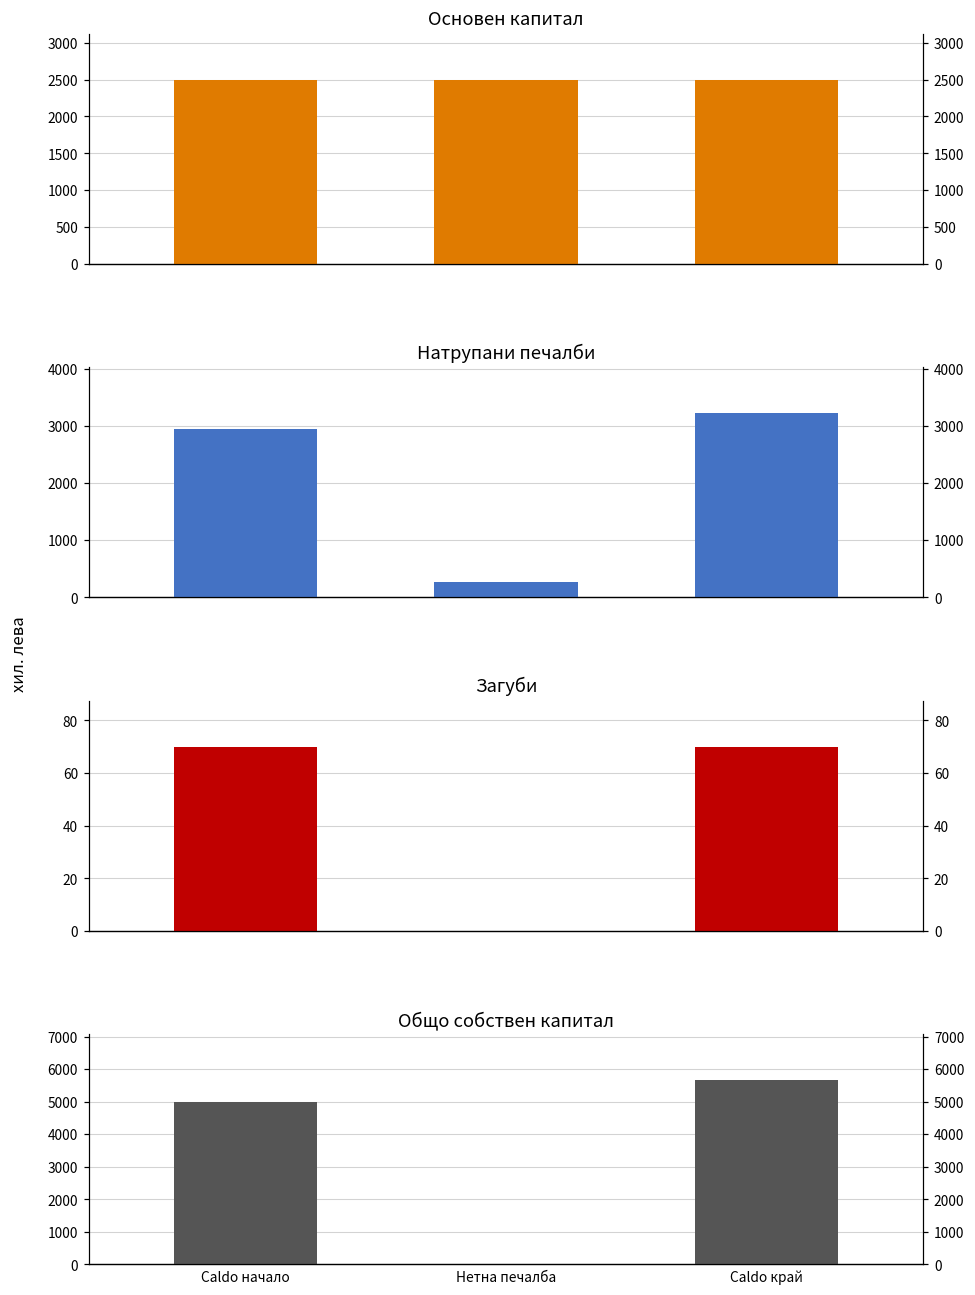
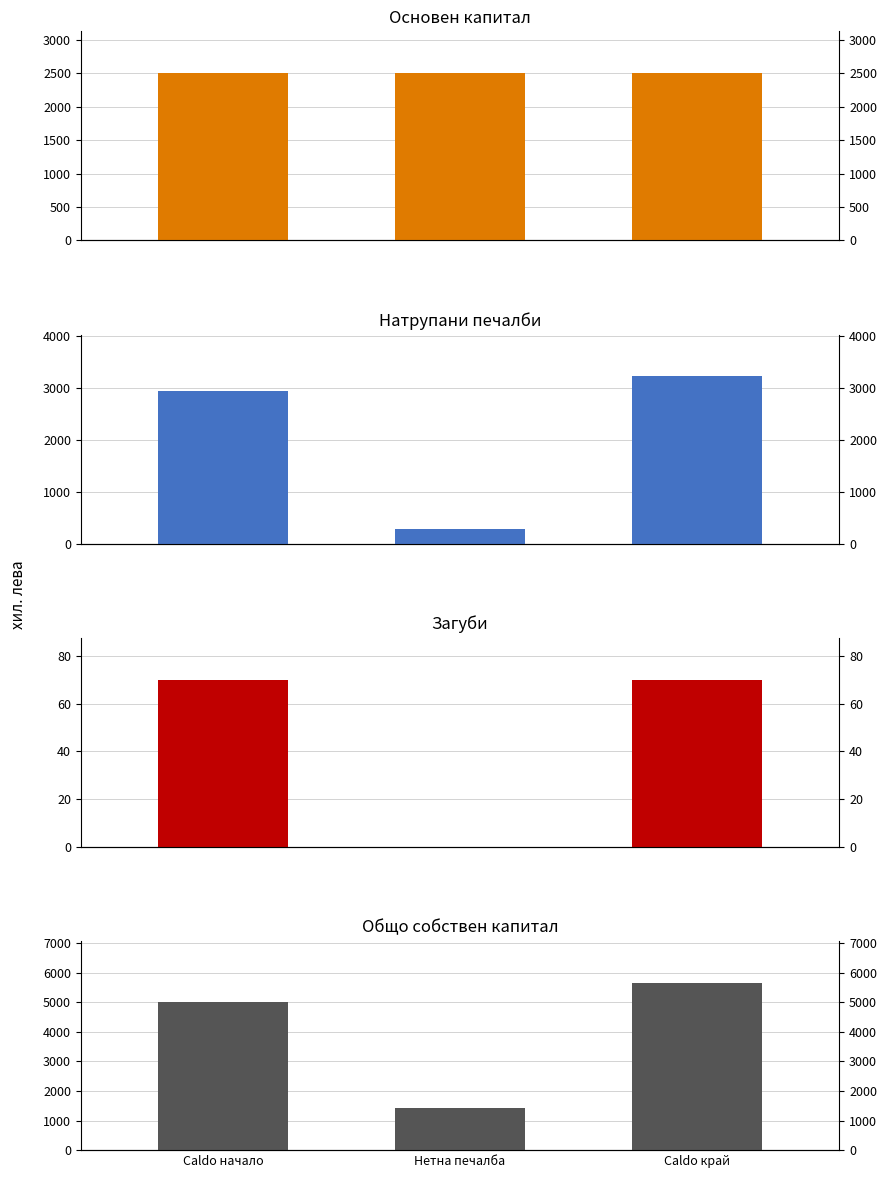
  {
    "Общо собствен капитал": {
      "Сaldo начало": 5000,
-     "Нетна печалба": 0,
+     "Нетна печалба": 1400,
      "Сaldo край": 5700
    }
  }
